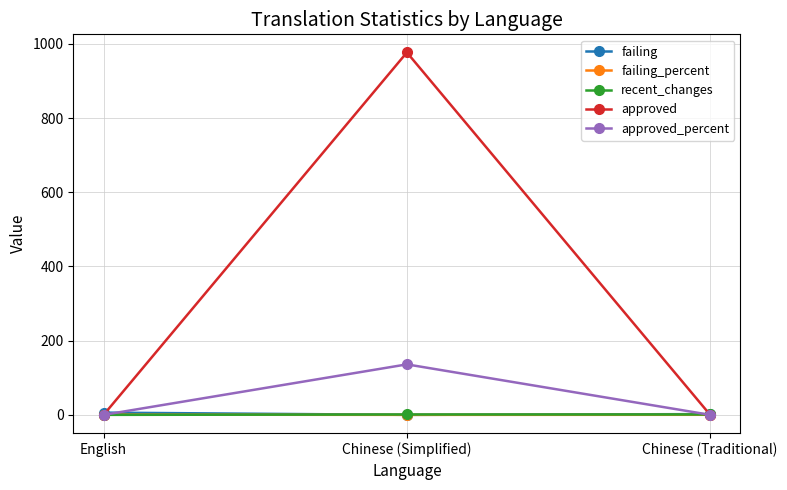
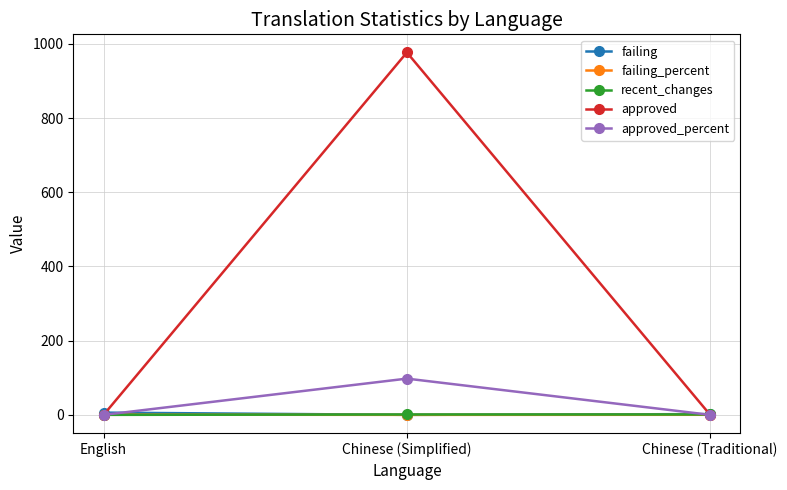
  {
    "approved": {
      "Chinese (Simplified)": 980
    },
    "approved_percent": {
-     "Chinese (Simplified)": 140
+     "Chinese (Simplified)": 100
    }
  }
